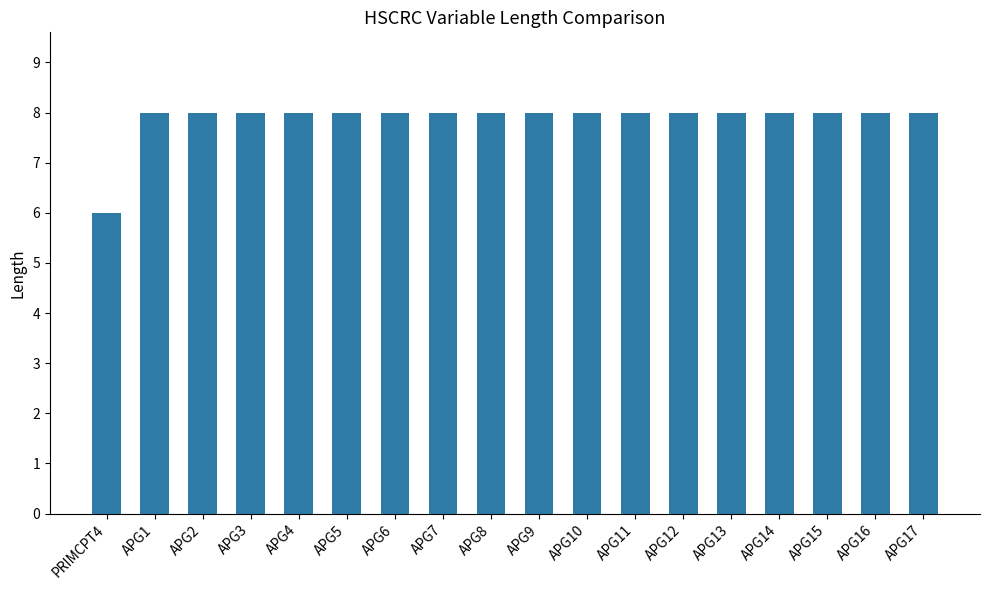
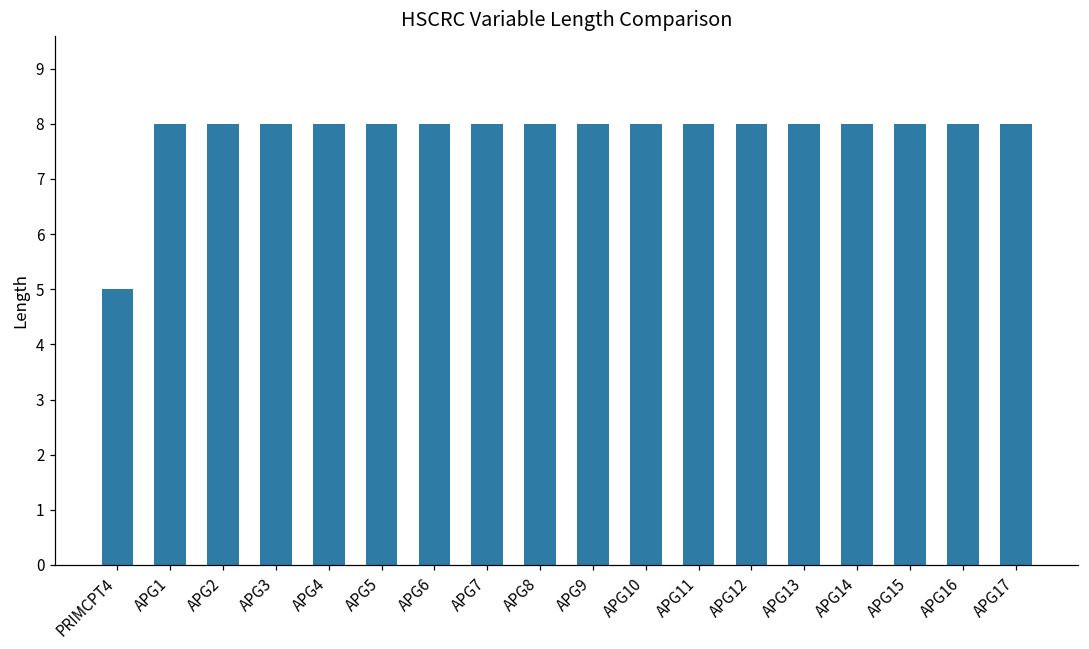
  {
-   "PRIMCPT4": 6,
+   "PRIMCPT4": 5,
    "APG1": 8,
    "APG2": 8,
    "APG3": 8,
    "APG4": 8,
    "APG5": 8,
    "APG6": 8,
    "APG7": 8,
    "APG8": 8,
    "APG9": 8,
    "APG10": 8,
    "APG11": 8,
    "APG12": 8,
    "APG13": 8,
    "APG14": 8,
    "APG15": 8,
    "APG16": 8,
    "APG17": 8
  }
